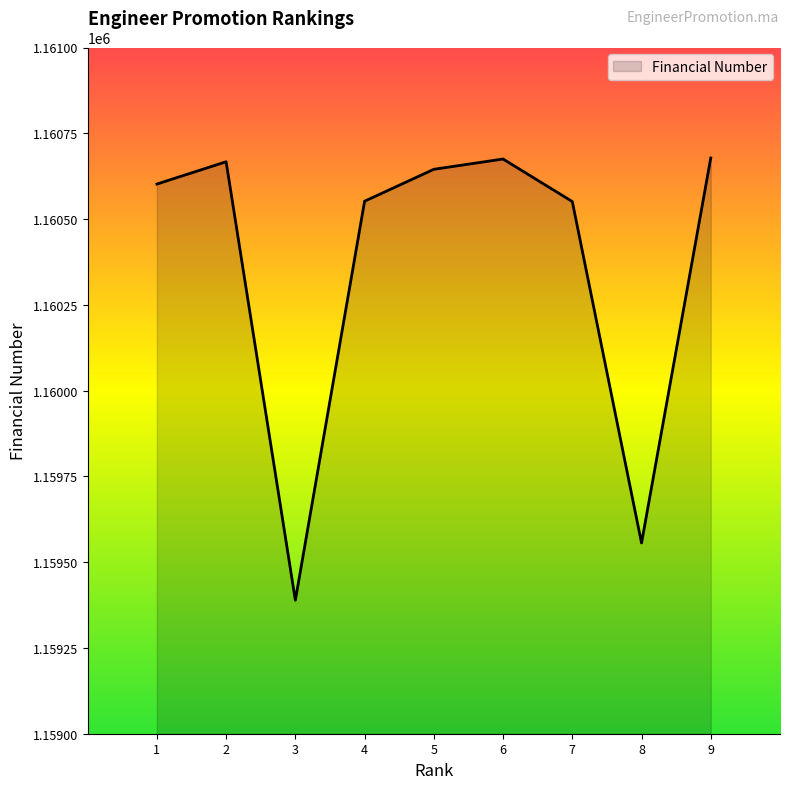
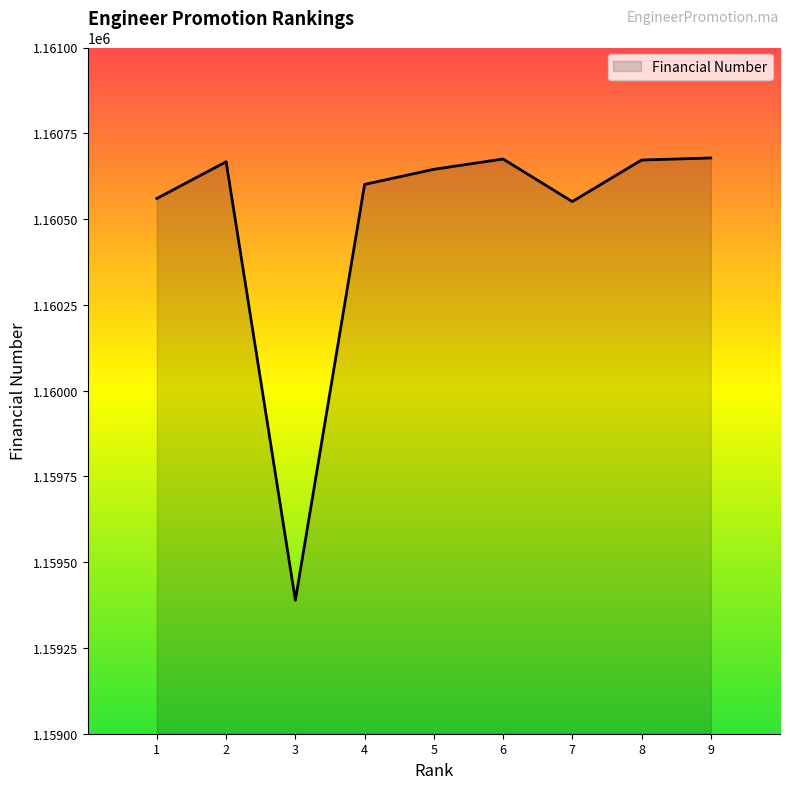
  {
-   "1": 1160600,
+   "1": 1160560,
    "2": 1160670,
    "3": 1159390,
-   "4": 1160550,
+   "4": 1160600,
    "5": 1160650,
    "6": 1160680,
    "7": 1160550,
-   "8": 1159560,
+   "8": 1160670,
    "9": 1160680
  }
